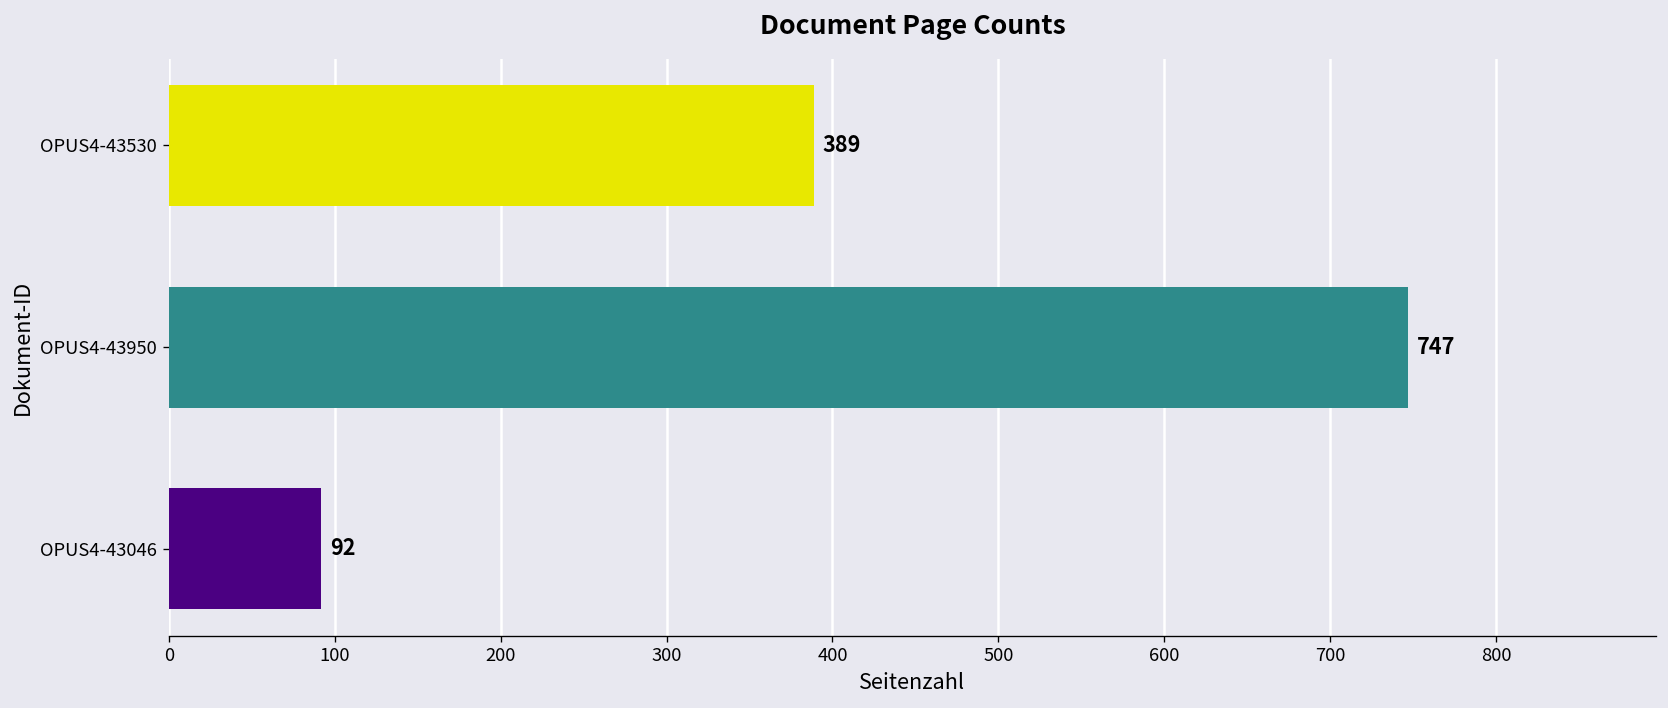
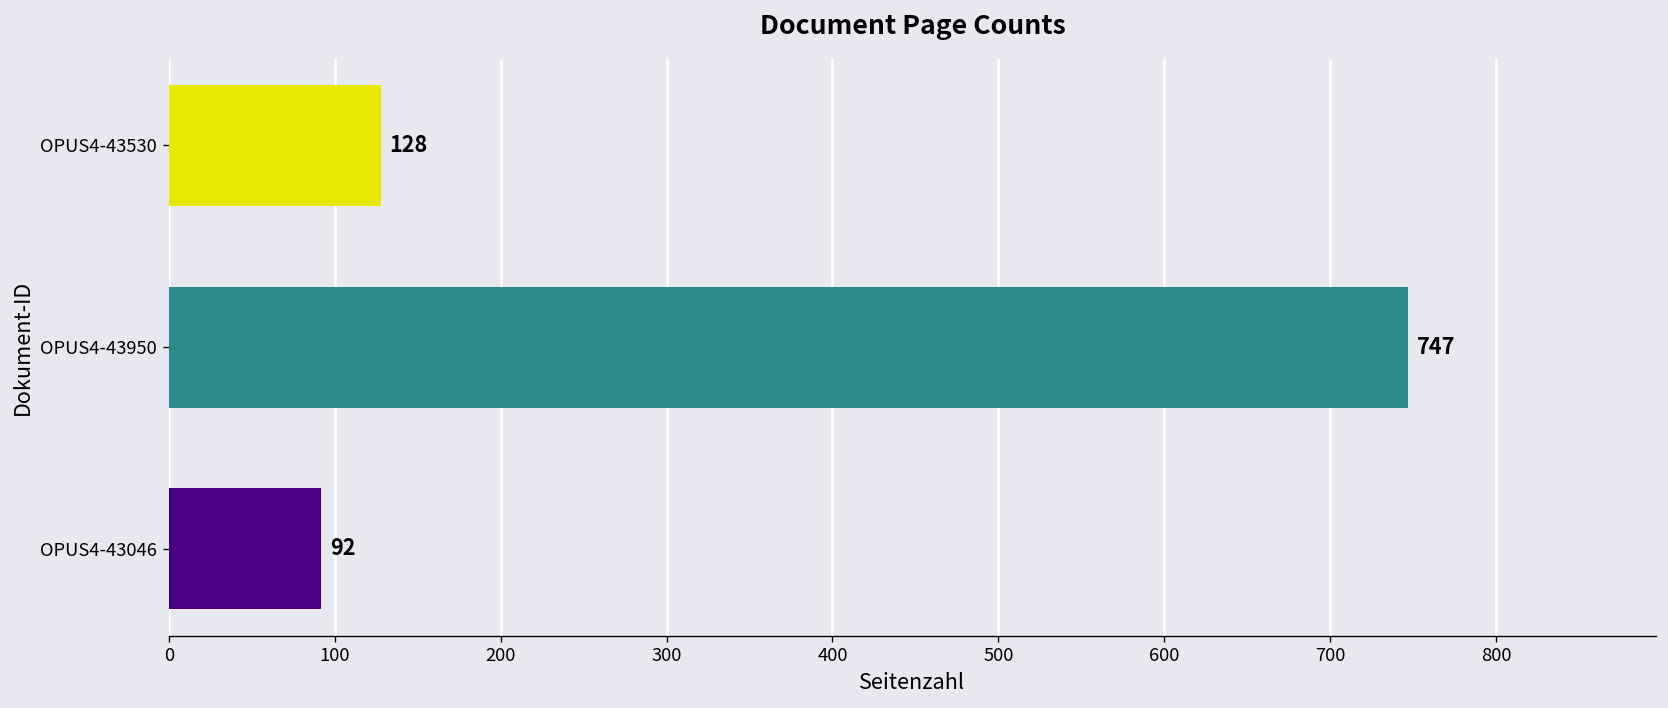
  {
-   "OPUS4-43530": 389,
+   "OPUS4-43530": 128,
    "OPUS4-43950": 747,
    "OPUS4-43046": 92
  }
